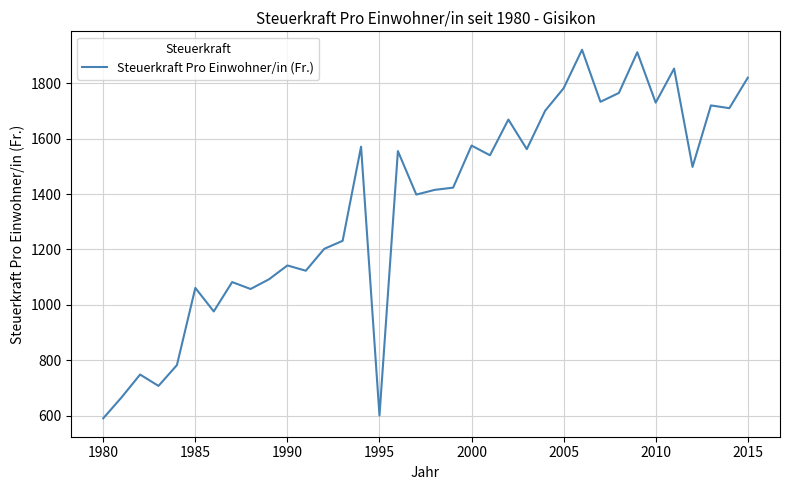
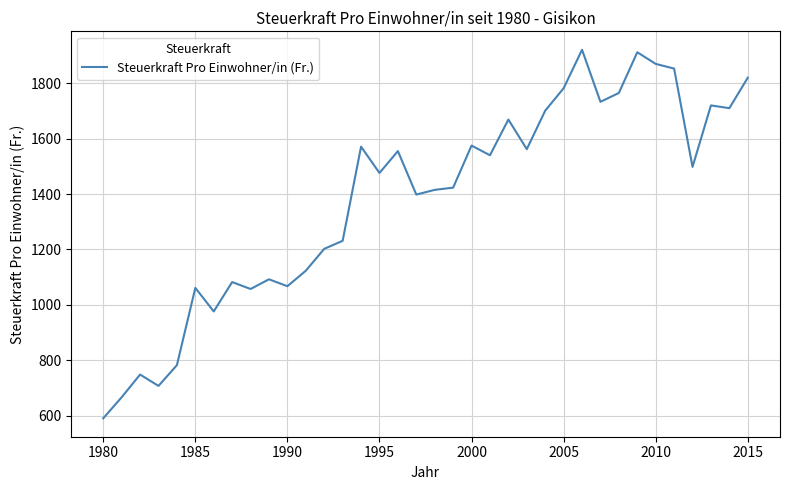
  {
    "1980": 590,
    "1985": 1060,
-   "1990": 1140,
-   "1995": 600,
+   "1990": 1070,
+   "1995": 1480,
    "2000": 1580,
    "2005": 1780,
-   "2010": 1730,
+   "2010": 1870,
    "2015": 1820
  }
